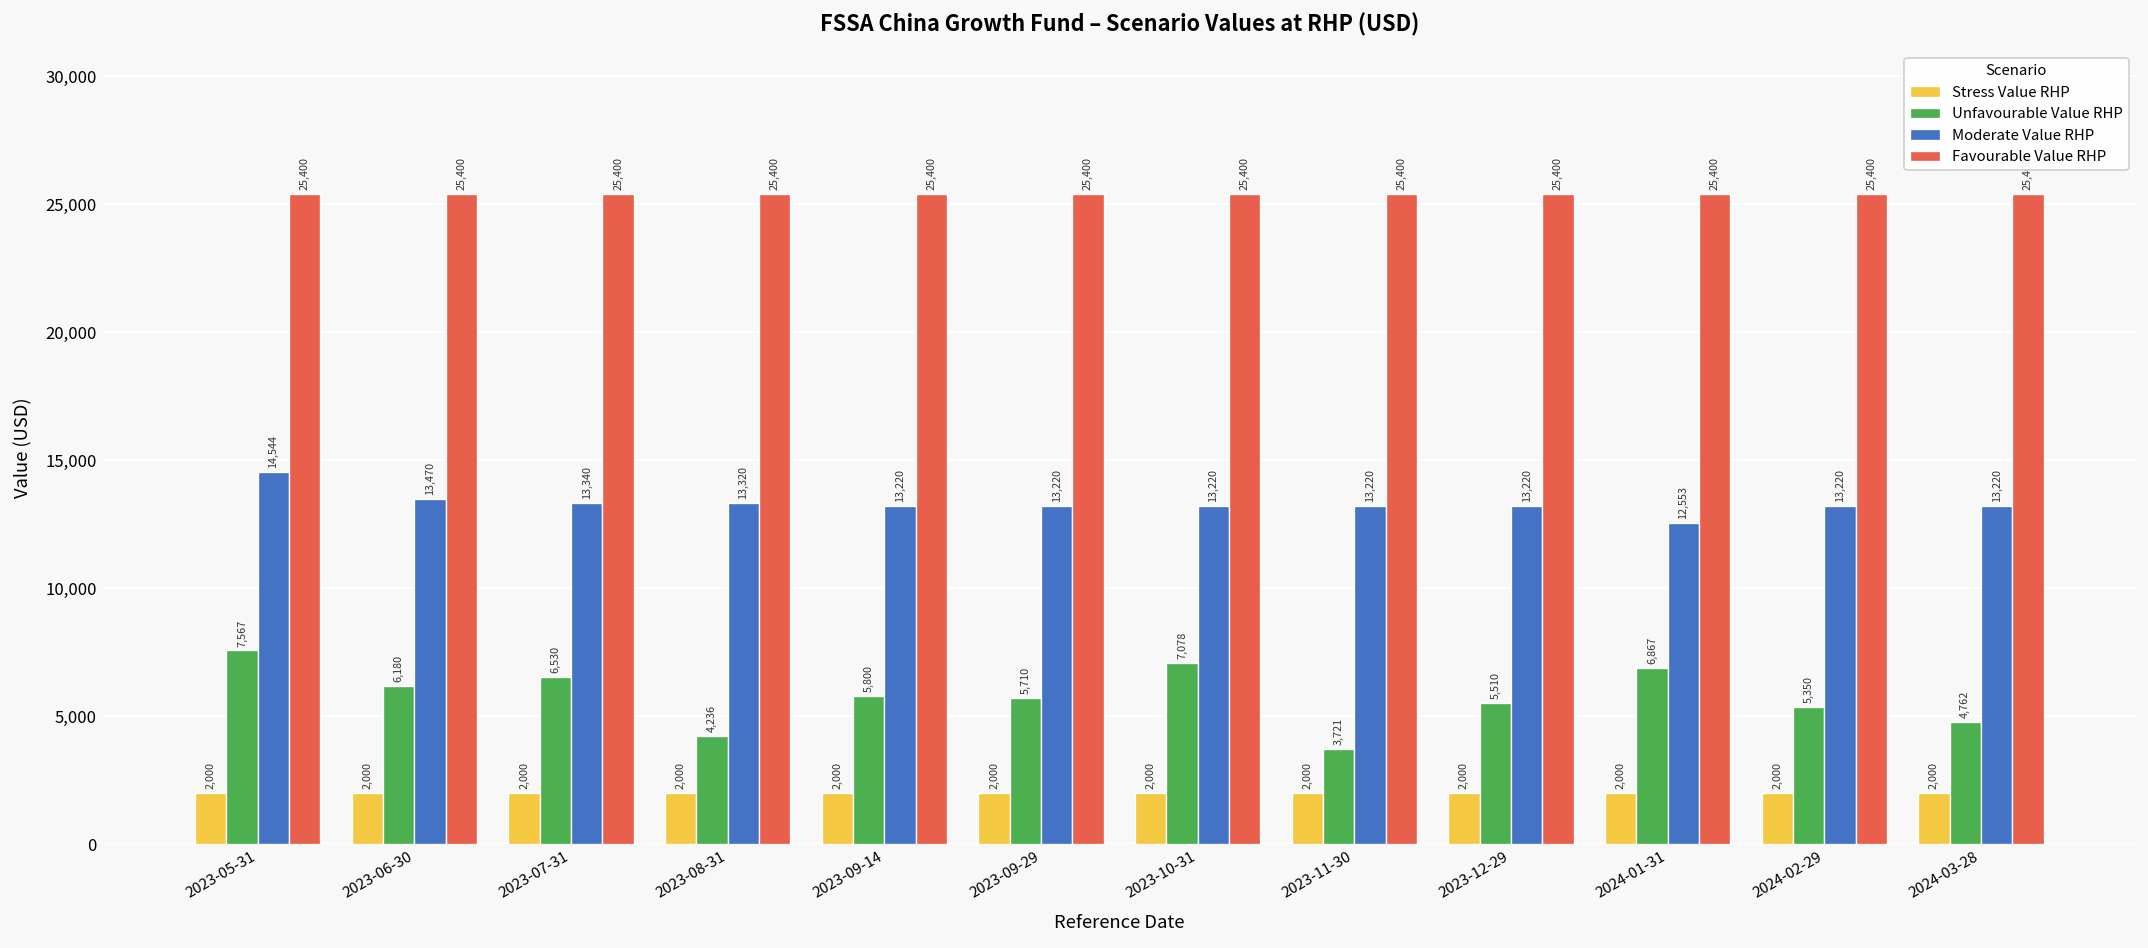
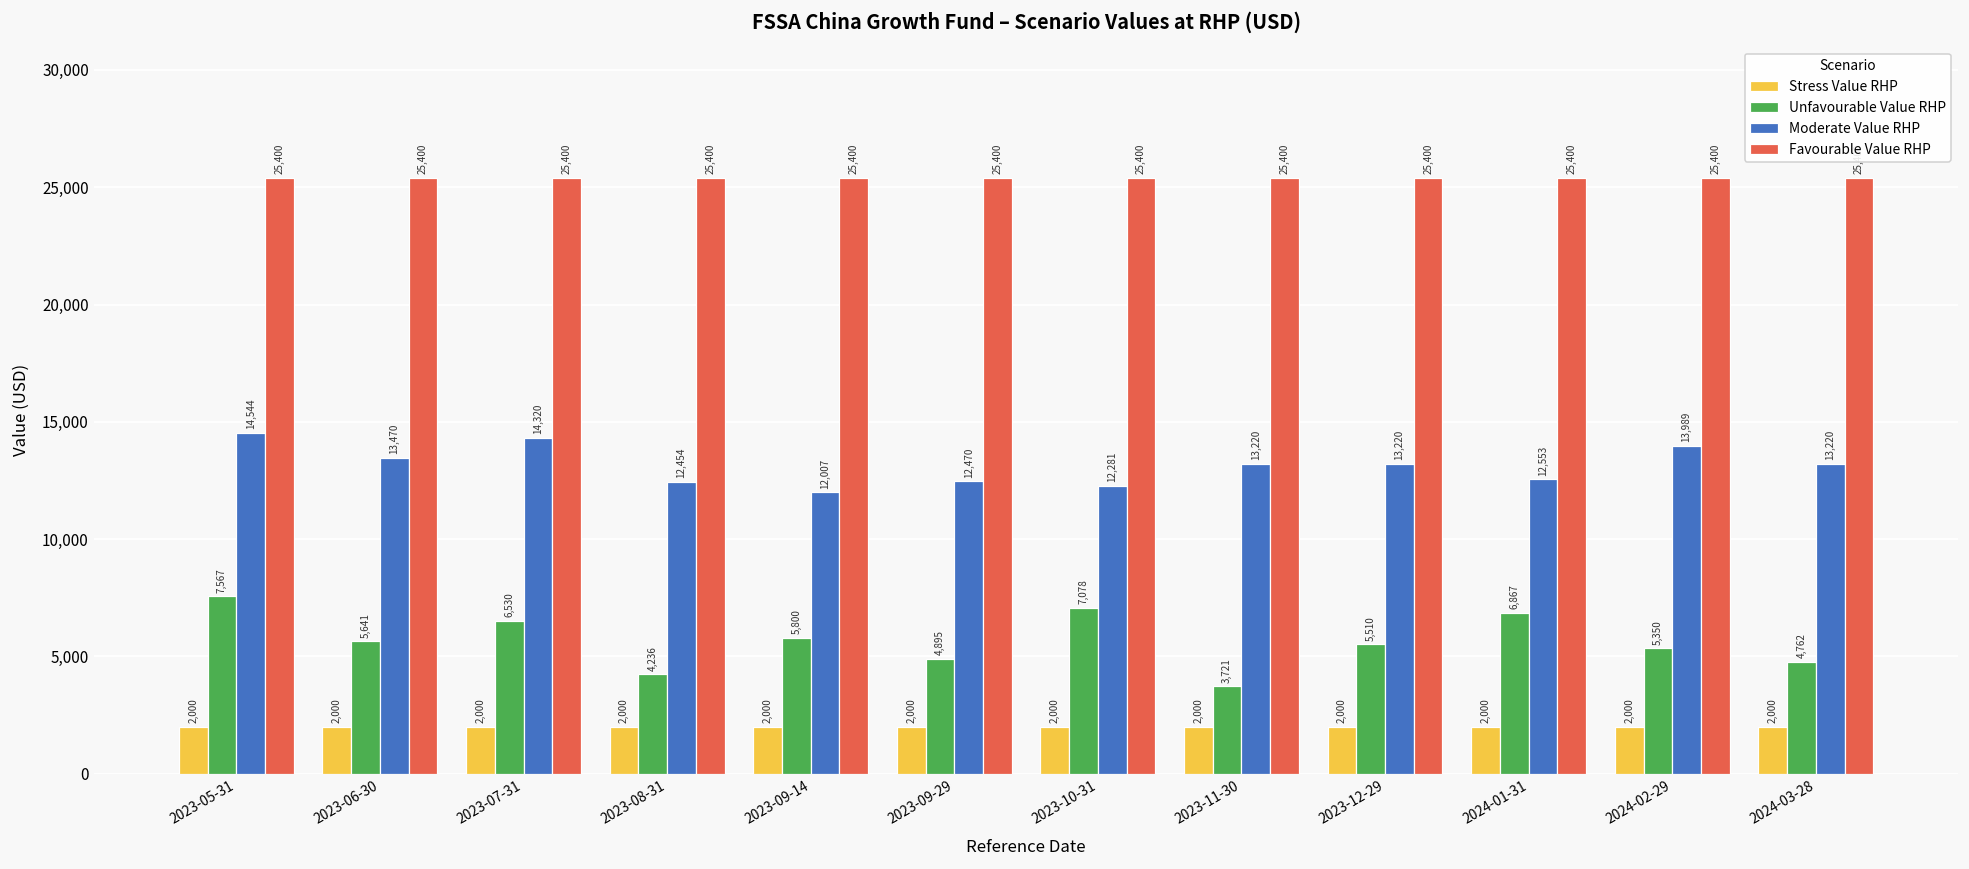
  {
    "Stress Value RHP": {
      "2023-05-31": "2,000",
      "2023-06-30": "2,000",
      "2023-07-31": "2,000",
      "2023-08-31": "2,000",
      "2023-09-14": "2,000",
      "2023-09-29": "2,000",
      "2023-10-31": "2,000",
      "2023-11-30": "2,000",
      "2023-12-29": "2,000",
      "2024-01-31": "2,000",
      "2024-02-29": "2,000",
      "2024-03-28": "2,000"
    },
    "Unfavourable Value RHP": {
      "2023-05-31": "7,567",
-     "2023-06-30": "6,180",
+     "2023-06-30": "5,641",
      "2023-07-31": "6,530",
      "2023-08-31": "4,236",
      "2023-09-14": "5,800",
-     "2023-09-29": "5,710",
+     "2023-09-29": "4,895",
      "2023-10-31": "7,078",
      "2023-11-30": "3,721",
      "2023-12-29": "5,510",
      "2024-01-31": "6,867",
      "2024-02-29": "5,350",
      "2024-03-28": "4,762"
    },
    "Moderate Value RHP": {
      "2023-05-31": "14,544",
      "2023-06-30": "13,470",
-     "2023-07-31": "13,340",
-     "2023-08-31": "13,320",
-     "2023-09-14": "13,220",
-     "2023-09-29": "13,220",
-     "2023-10-31": "13,220",
+     "2023-07-31": "14,320",
+     "2023-08-31": "12,454",
+     "2023-09-14": "12,007",
+     "2023-09-29": "12,470",
+     "2023-10-31": "12,281",
      "2023-11-30": "13,220",
      "2023-12-29": "13,220",
      "2024-01-31": "12,553",
-     "2024-02-29": "13,220",
+     "2024-02-29": "13,989",
      "2024-03-28": "13,220"
    },
    "Favourable Value RHP": {
      "2023-05-31": "25,400",
      "2023-06-30": "25,400",
      "2023-07-31": "25,400",
      "2023-08-31": "25,400",
      "2023-09-14": "25,400",
      "2023-09-29": "25,400",
      "2023-10-31": "25,400",
      "2023-11-30": "25,400",
      "2023-12-29": "25,400",
      "2024-01-31": "25,400",
      "2024-02-29": "25,400"
    }
  }
